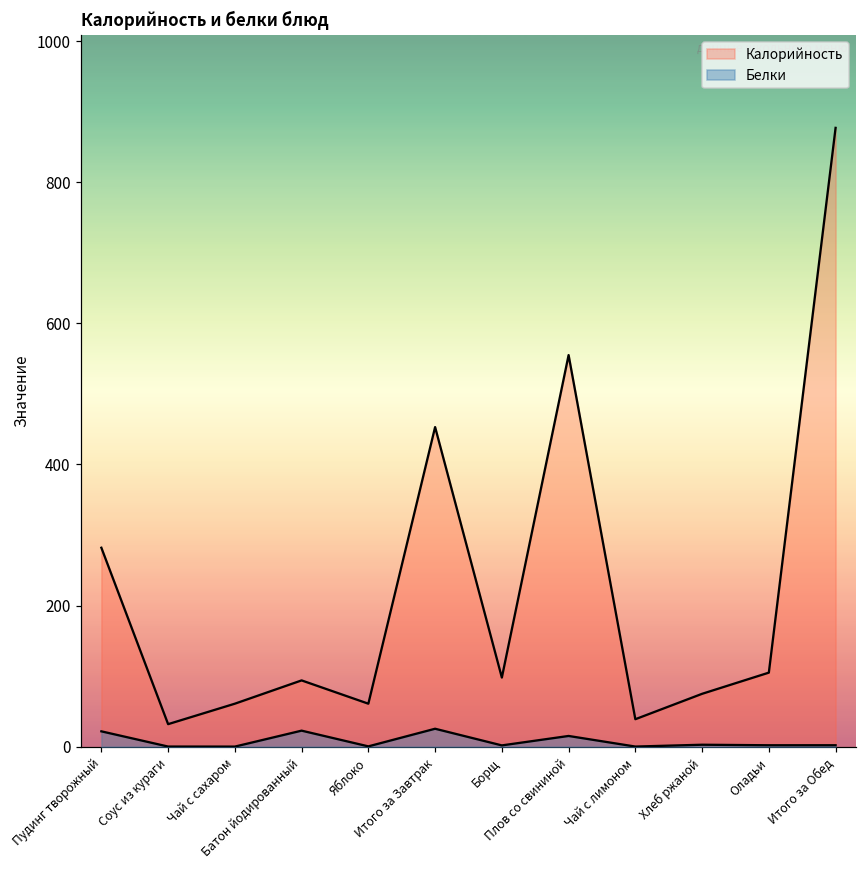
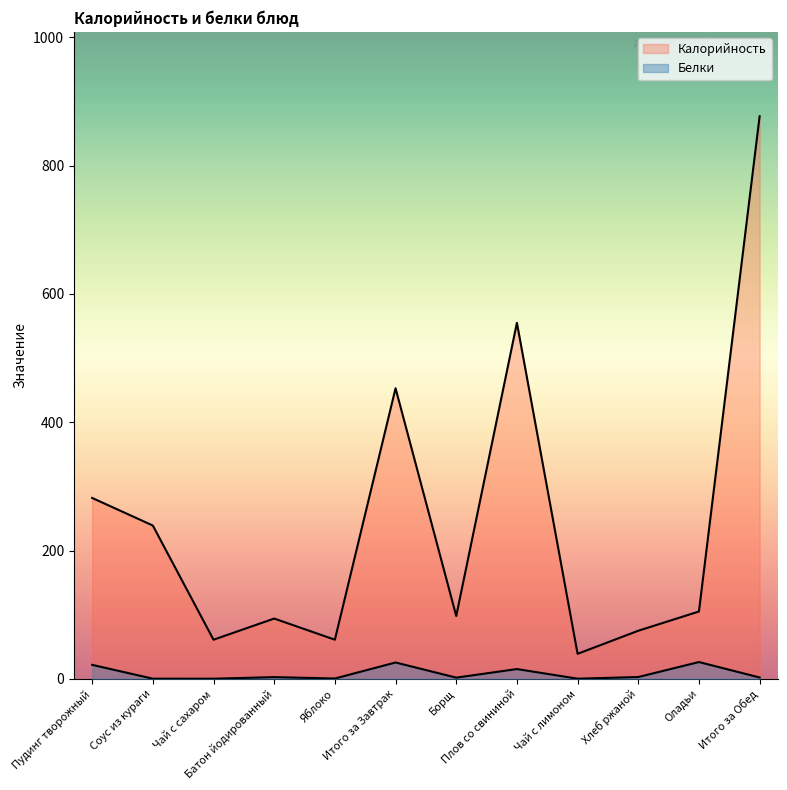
  {
    "Калорийность": {
      "Пудинг творожный": 280,
-     "Соус из кураги": 30,
+     "Соус из кураги": 240,
      "Чай с сахаром": 60,
      "Батон йодированный": 90,
      "Яблоко": 60,
      "Итого за Завтрак": 450,
      "Борщ": 100,
      "Плов со свининой": 560,
      "Чай с лимоном": 40,
      "Хлеб ржаной": 80,
      "Оладьи": 110,
      "Итого за Обед": 880
    },
    "Белки": {
      "Пудинг творожный": 20,
      "Соус из кураги": 0,
      "Чай с сахаром": 0,
-     "Батон йодированный": 20,
+     "Батон йодированный": 0,
      "Яблоко": 0,
      "Итого за Завтрак": 30,
      "Борщ": 0,
      "Плов со свининой": 20,
      "Чай с лимоном": 0,
      "Хлеб ржаной": 0,
-     "Оладьи": 0,
+     "Оладьи": 30,
      "Итого за Обед": 0
    }
  }
